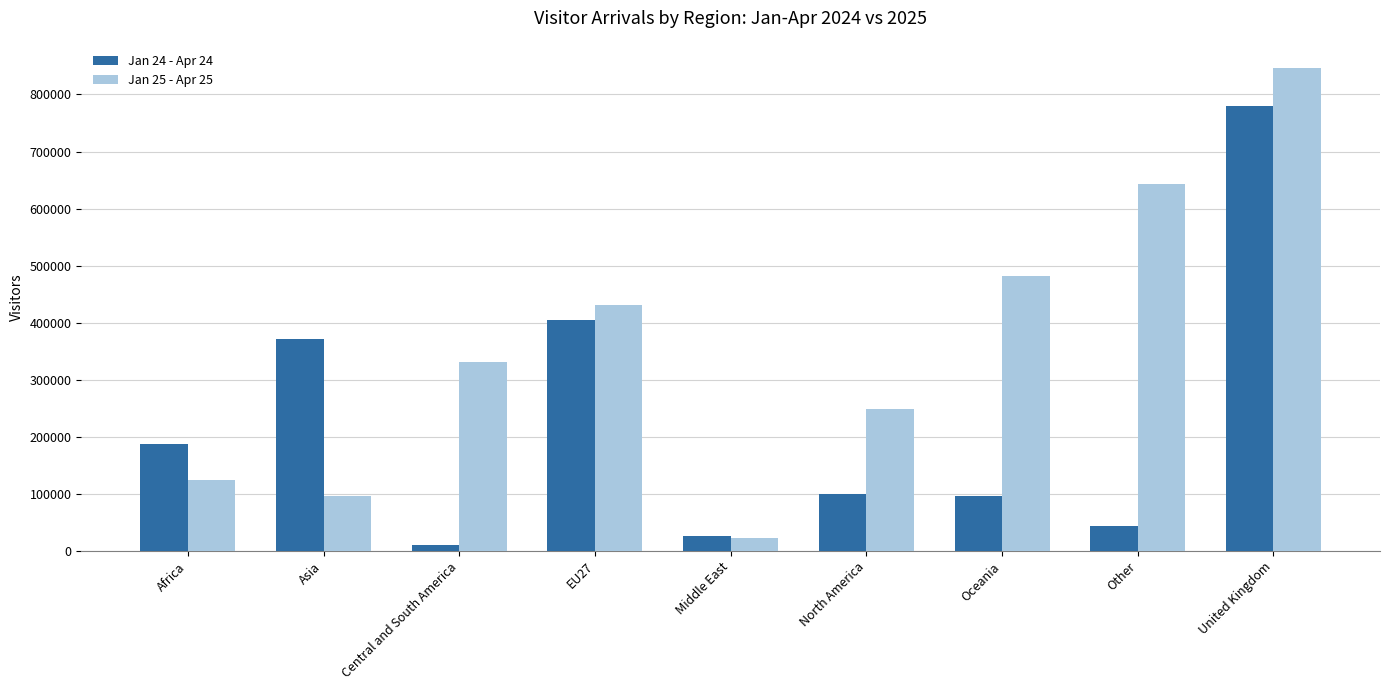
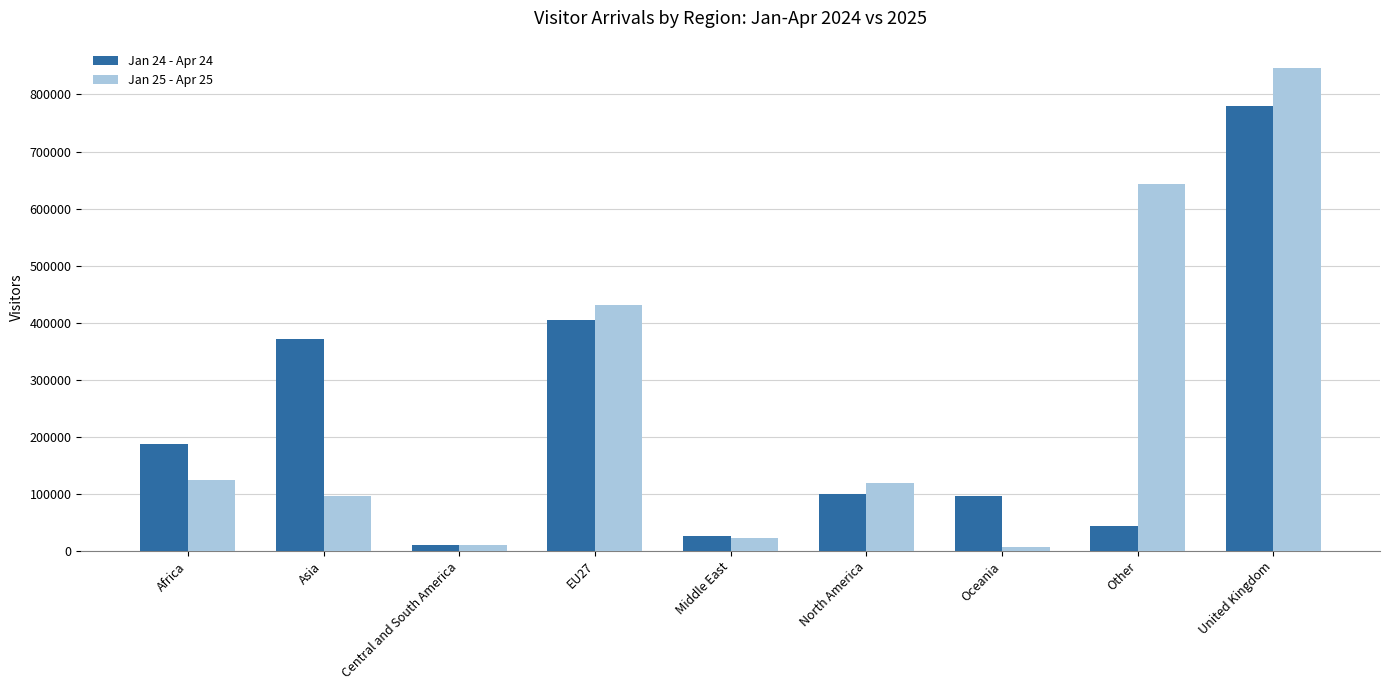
  {
    "Jan 24 - Apr 24": {
      "Africa": 190000,
      "Asia": 370000,
      "Central and South America": 10000,
      "EU27": 400000,
      "Middle East": 30000,
      "North America": 100000,
      "Oceania": 100000,
      "Other": 40000,
      "United Kingdom": 780000
    },
    "Jan 25 - Apr 25": {
      "Africa": 120000,
      "Asia": 100000,
-     "Central and South America": 330000,
+     "Central and South America": 10000,
      "EU27": 430000,
      "Middle East": 20000,
-     "North America": 250000,
-     "Oceania": 480000,
+     "North America": 120000,
+     "Oceania": 10000,
      "Other": 640000,
      "United Kingdom": 850000
    }
  }
